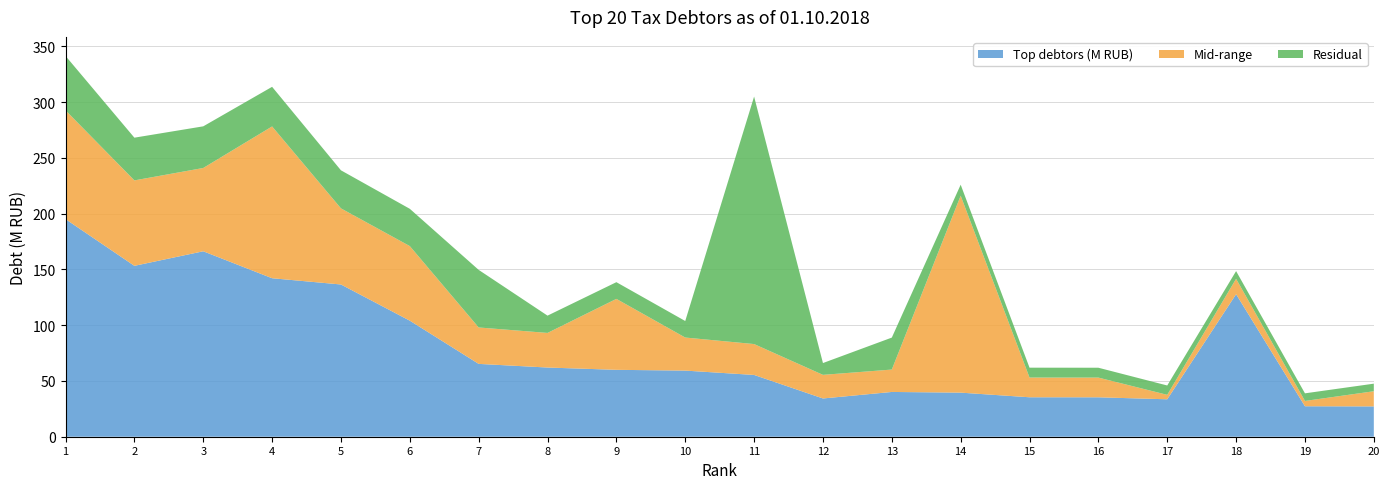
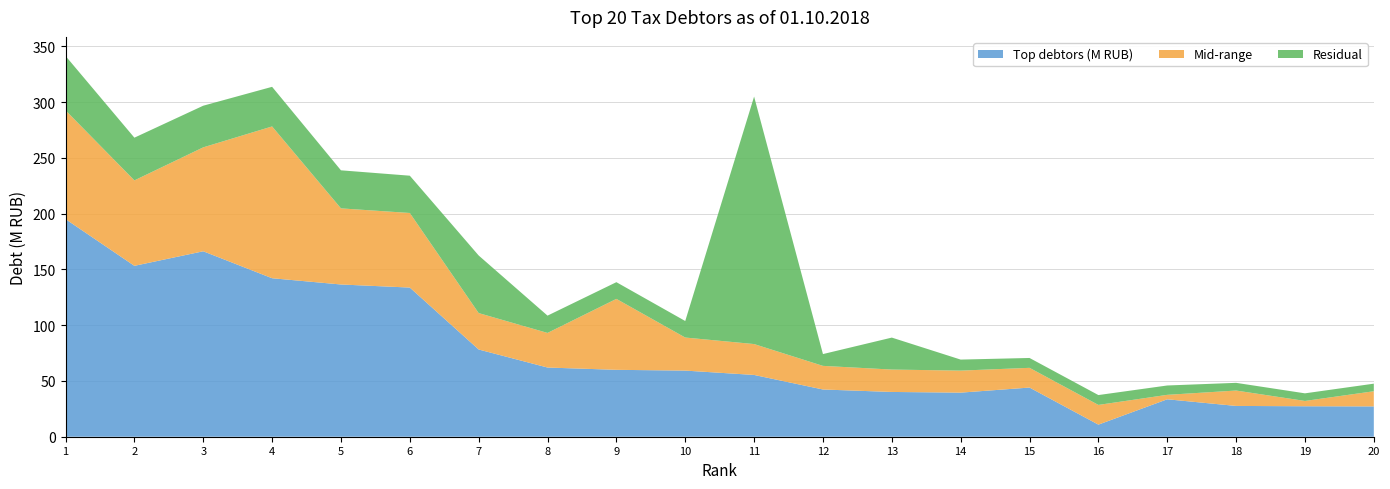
  {
    "Top debtors (M RUB)": {
      "1": 195,
      "2": 153,
      "3": 166,
      "4": 142,
      "5": 137,
-     "6": 104,
-     "7": 65,
+     "6": 134,
+     "7": 78,
      "8": 62,
      "9": 60,
      "10": 59,
      "11": 55,
-     "12": 34,
+     "12": 42,
      "13": 40,
      "14": 40,
-     "15": 35,
-     "16": 35,
+     "15": 44,
+     "16": 11,
      "17": 34,
-     "18": 128,
+     "18": 28,
      "19": 27,
      "20": 27
    },
    "Mid-range": {
      "1": 98,
      "2": 77,
-     "3": 75,
+     "3": 93,
      "4": 136,
      "5": 68,
      "6": 67,
      "7": 33,
      "8": 31,
      "9": 64,
      "10": 30,
      "11": 28,
      "12": 21,
      "13": 20,
-     "14": 177,
+     "14": 20,
      "15": 18,
      "16": 18,
      "17": 4,
      "18": 14,
      "19": 5,
      "20": 14
    },
    "Residual": {
      "1": 49,
      "2": 38,
      "3": 37,
      "4": 36,
      "5": 34,
      "6": 33,
      "7": 52,
      "8": 16,
      "9": 15,
      "10": 15,
      "11": 222,
      "12": 11,
      "13": 29,
      "14": 10,
      "15": 9,
      "16": 9,
      "17": 8,
      "18": 7,
      "19": 7,
      "20": 7
    }
  }
